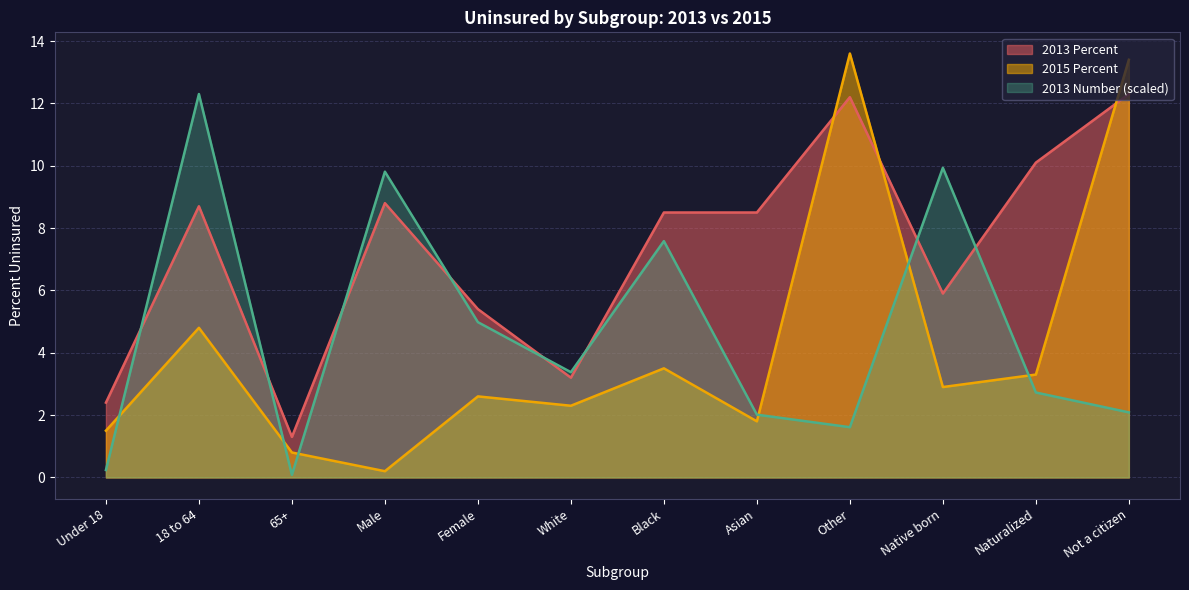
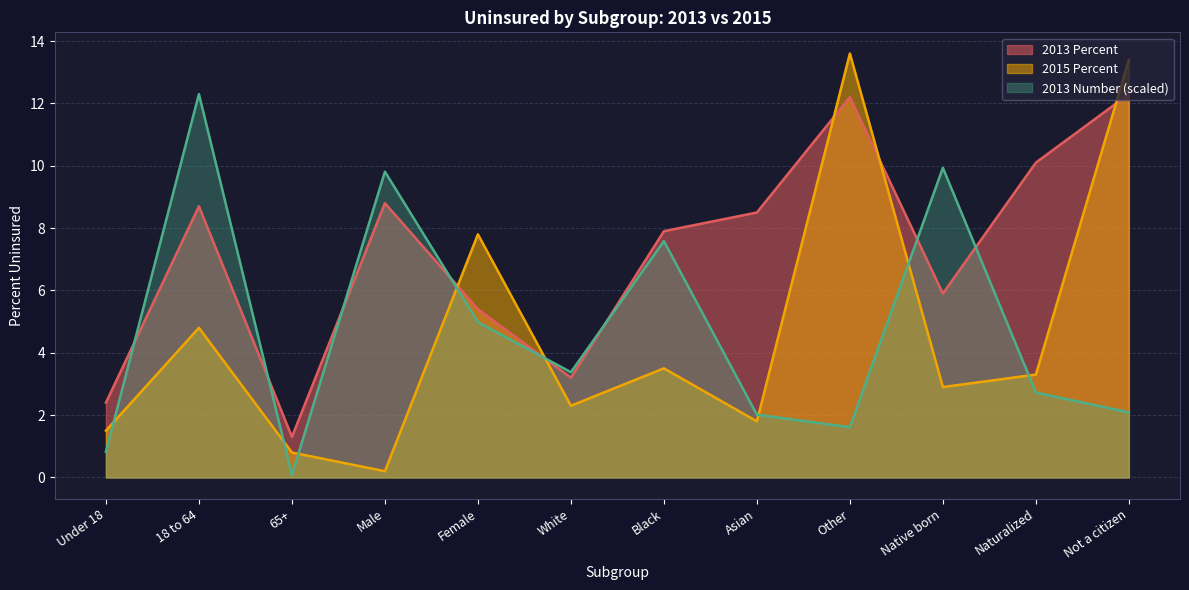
  {
    "2013 Percent": {
      "Under 18": 2.4,
      "18 to 64": 8.7,
      "65+": 1.3,
      "Male": 8.8,
      "Female": 5.4,
      "White": 3.2,
-     "Black": 8.5,
+     "Black": 7.9,
      "Asian": 8.5,
      "Other": 12.2,
      "Native born": 5.9,
      "Naturalized": 10.1
    },
    "2015 Percent": {
      "Under 18": 1.5,
      "18 to 64": 4.8,
      "65+": 0.8,
      "Male": 0.2,
-     "Female": 2.6,
+     "Female": 7.8,
      "White": 2.3,
      "Black": 3.5,
      "Asian": 1.8,
      "Other": 13.6,
      "Native born": 2.9,
      "Naturalized": 3.3
    },
    "2013 Number (scaled)": {
-     "Under 18": 0.2,
+     "Under 18": 0.8,
      "18 to 64": 12.3,
      "65+": 0.1,
      "Male": 9.8,
      "Female": 5.0,
      "White": 3.4,
      "Black": 7.6,
      "Asian": 2.0,
      "Other": 1.6,
      "Native born": 9.9,
      "Naturalized": 2.7,
      "Not a citizen": 2.1
    }
  }
